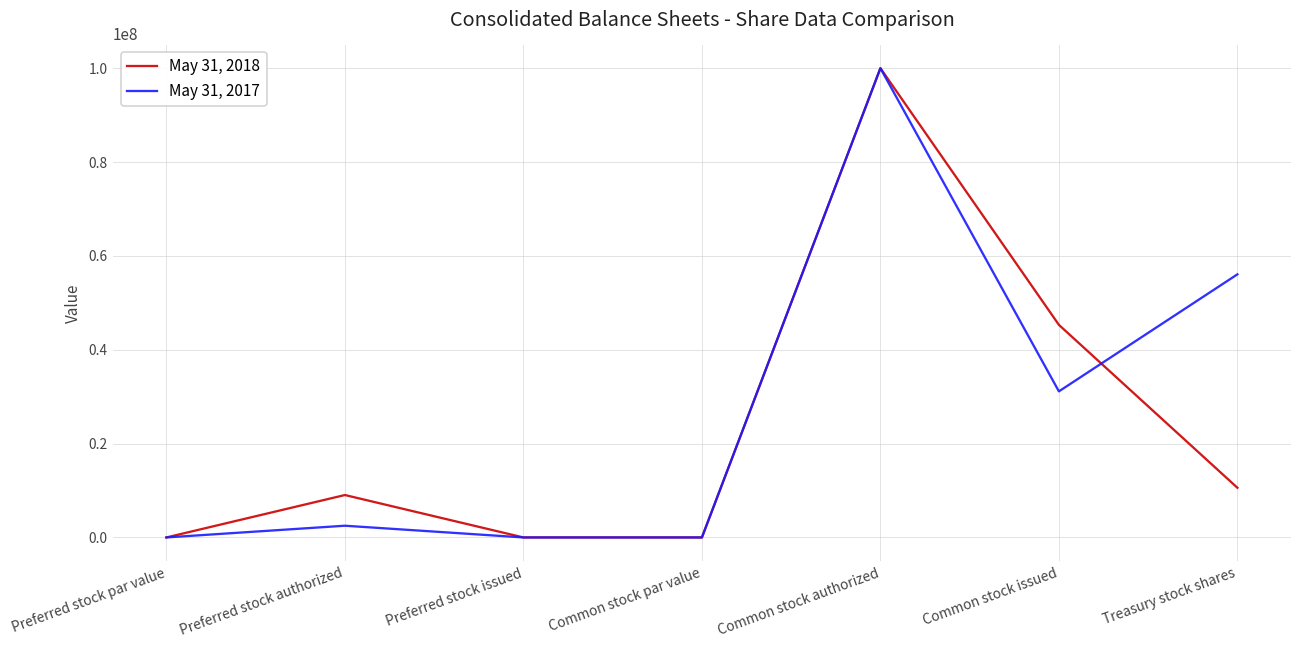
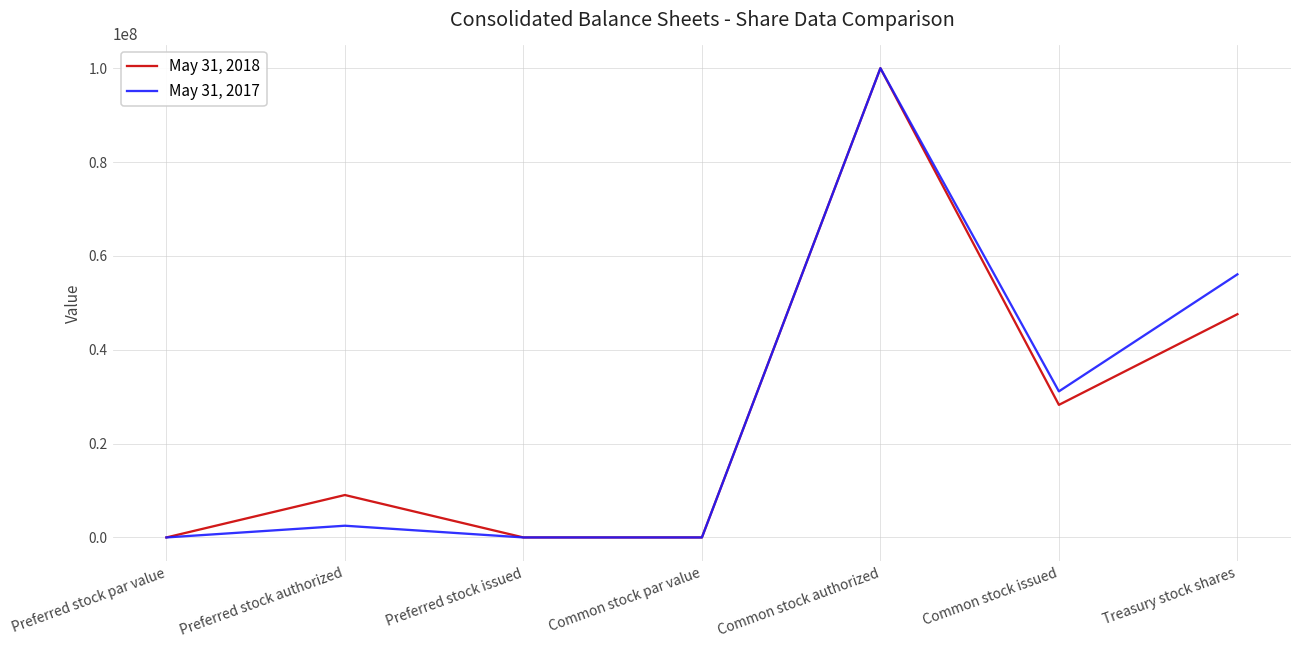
  {
    "May 31, 2018": {
      "Preferred stock authorized": 9000000,
-     "Common stock issued": 45000000,
-     "Treasury stock shares": 11000000
+     "Common stock issued": 28000000,
+     "Treasury stock shares": 48000000
    },
    "May 31, 2017": {
      "Preferred stock authorized": 2000000,
      "Common stock issued": 31000000,
      "Treasury stock shares": 56000000
    }
  }
